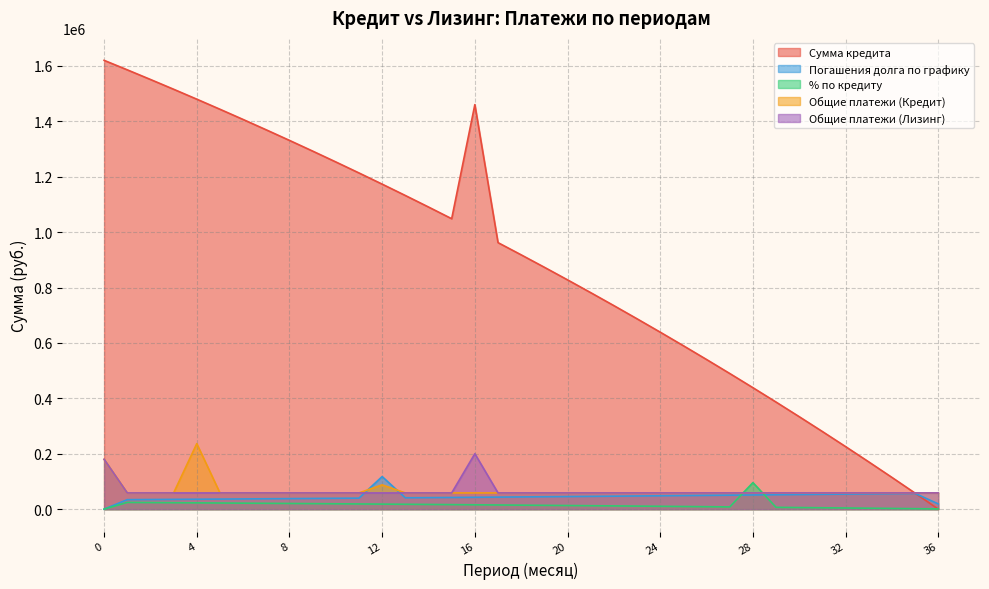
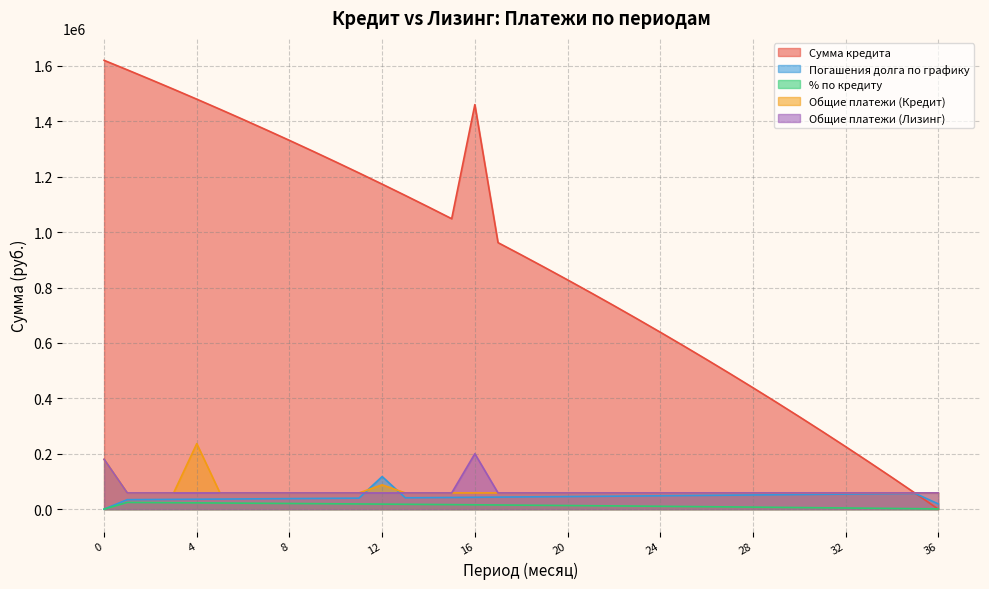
  {
    "Сумма кредита": {
      "0": 1620000,
      "4": 1480000,
      "8": 1330000,
      "12": 1170000,
      "16": 1460000,
      "20": 830000,
      "24": 640000,
      "28": 440000,
      "32": 230000
    },
    "Погашения долга по графику": {
      "4": 40000,
      "8": 40000,
      "12": 120000,
      "16": 40000,
      "20": 50000,
      "24": 50000,
      "36": 20000
    },
    "% по кредиту": {
      "4": 20000,
      "8": 20000,
      "12": 20000,
      "16": 20000,
      "20": 10000,
      "24": 10000,
-     "28": 100000,
+     "28": 10000,
      "32": 0
    },
    "Общие платежи (Кредит)": {
      "4": 240000,
      "12": 90000,
      "16": 60000
    },
    "Общие платежи (Лизинг)": {
      "4": 60000,
      "12": 60000,
      "16": 200000
    }
  }
